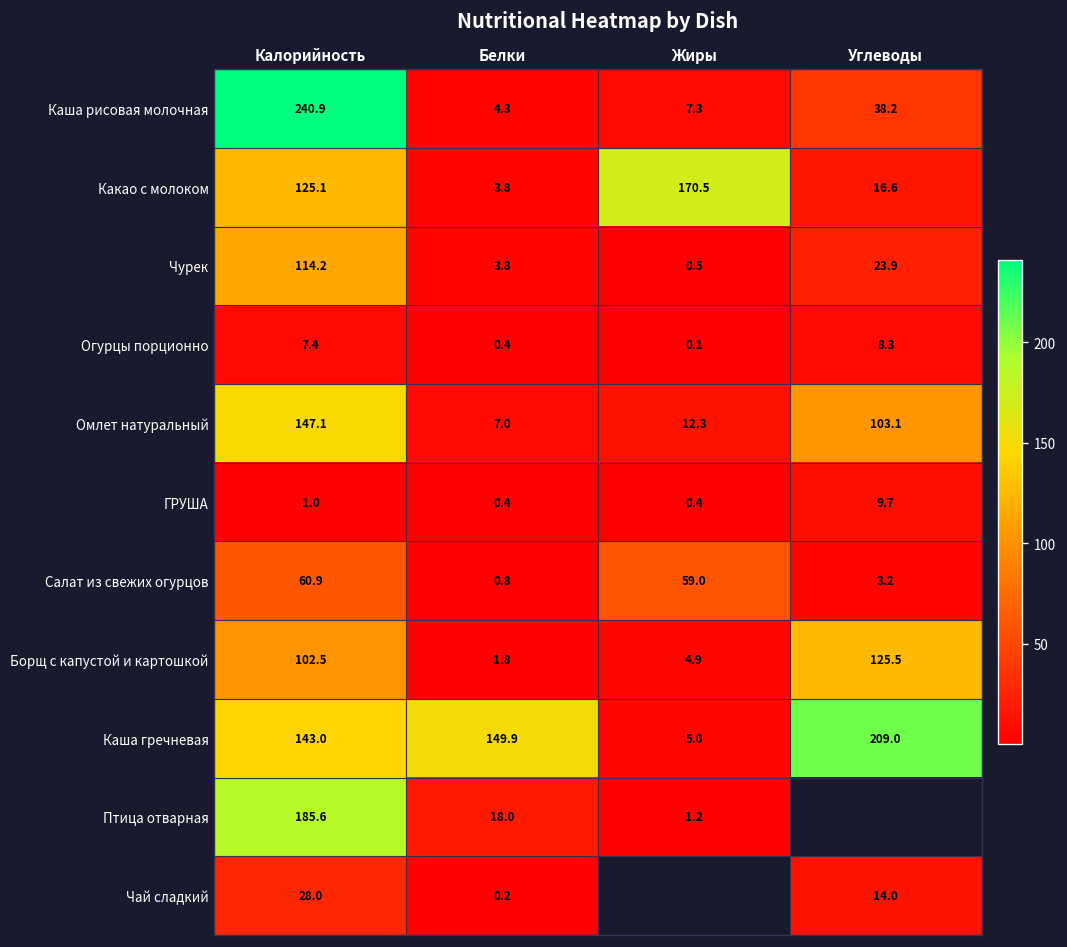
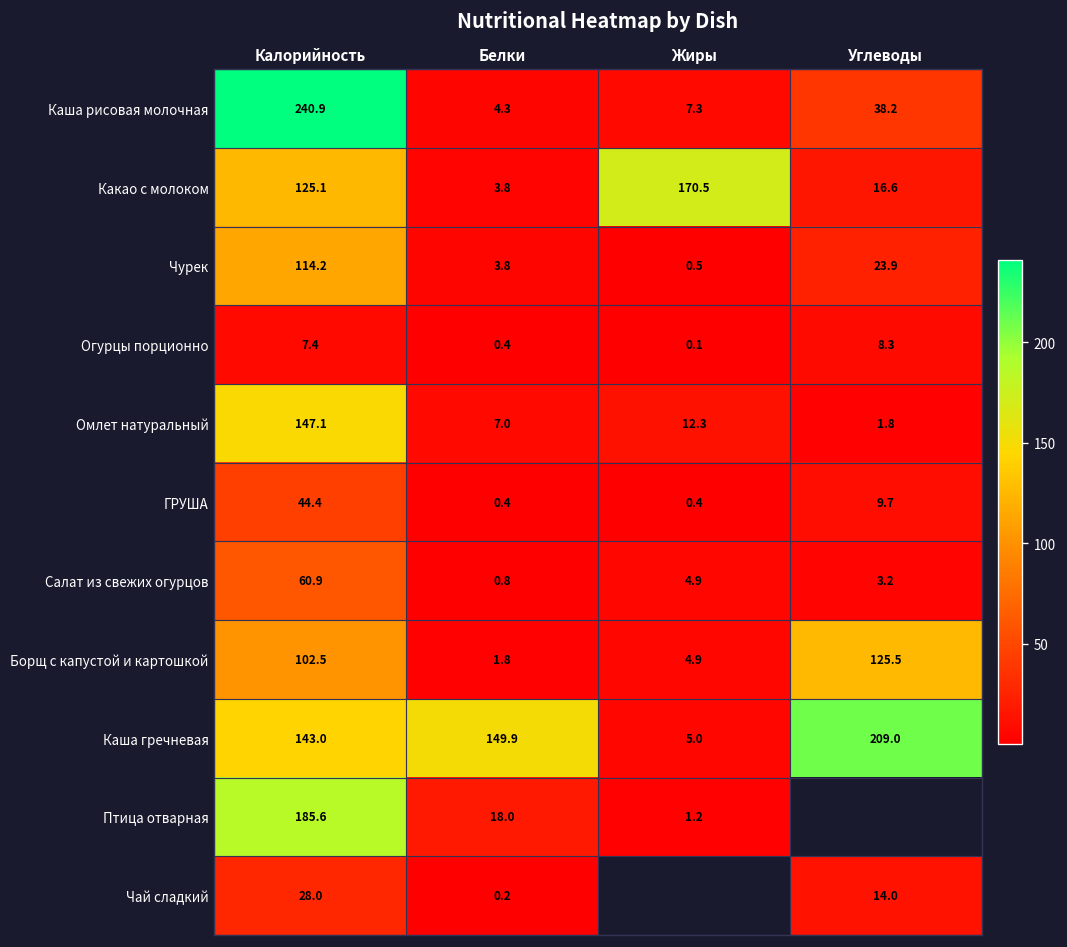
  {
    "Каша рисовая молочная": {
      "Калорийность": 240.9,
      "Белки": 4.3,
      "Жиры": 7.3,
      "Углеводы": 38.2
    },
    "Какао с молоком": {
      "Калорийность": 125.1,
      "Белки": 3.8,
      "Жиры": 170.5,
      "Углеводы": 16.6
    },
    "Чурек": {
      "Калорийность": 114.2,
      "Белки": 3.8,
      "Жиры": 0.5,
      "Углеводы": 23.9
    },
    "Огурцы порционно": {
      "Калорийность": 7.4,
      "Белки": 0.4,
      "Жиры": 0.1,
      "Углеводы": 8.3
    },
    "Омлет натуральный": {
      "Калорийность": 147.1,
      "Белки": 7.0,
      "Жиры": 12.3,
-     "Углеводы": 103.1
+     "Углеводы": 1.8
    },
    "ГРУША": {
-     "Калорийность": 1.0,
+     "Калорийность": 44.4,
      "Белки": 0.4,
      "Жиры": 0.4,
      "Углеводы": 9.7
    },
    "Салат из свежих огурцов": {
      "Калорийность": 60.9,
      "Белки": 0.8,
-     "Жиры": 59.0,
+     "Жиры": 4.9,
      "Углеводы": 3.2
    },
    "Борщ с капустой и картошкой": {
      "Калорийность": 102.5,
      "Белки": 1.8,
      "Жиры": 4.9,
      "Углеводы": 125.5
    },
    "Каша гречневая": {
      "Калорийность": 143.0,
      "Белки": 149.9,
      "Жиры": 5.0,
      "Углеводы": 209.0
    },
    "Птица отварная": {
      "Калорийность": 185.6,
      "Белки": 18.0,
      "Жиры": 1.2
    },
    "Чай сладкий": {
      "Калорийность": 28.0,
      "Белки": 0.2,
      "Углеводы": 14.0
    }
  }
